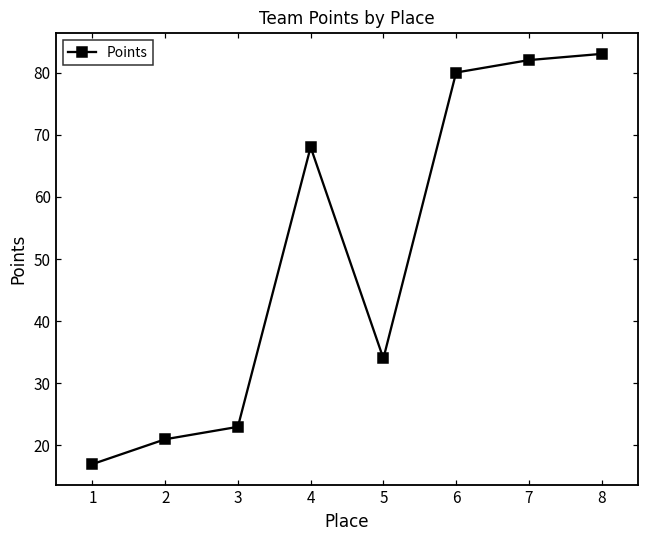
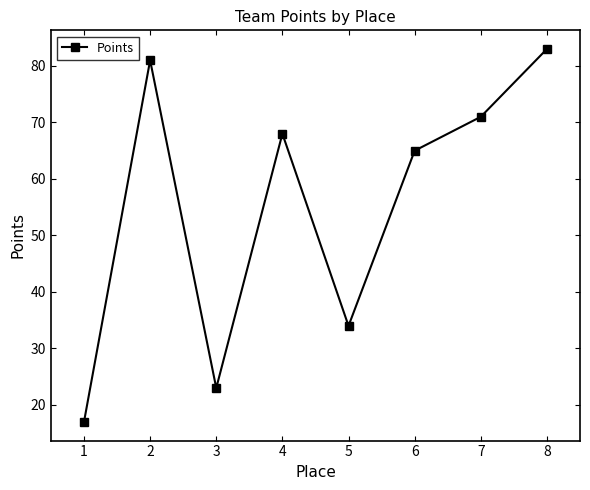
  {
    "1": 17,
-   "2": 21,
+   "2": 81,
    "3": 23,
    "4": 68,
    "5": 34,
-   "6": 80,
-   "7": 82,
+   "6": 65,
+   "7": 71,
    "8": 83
  }
